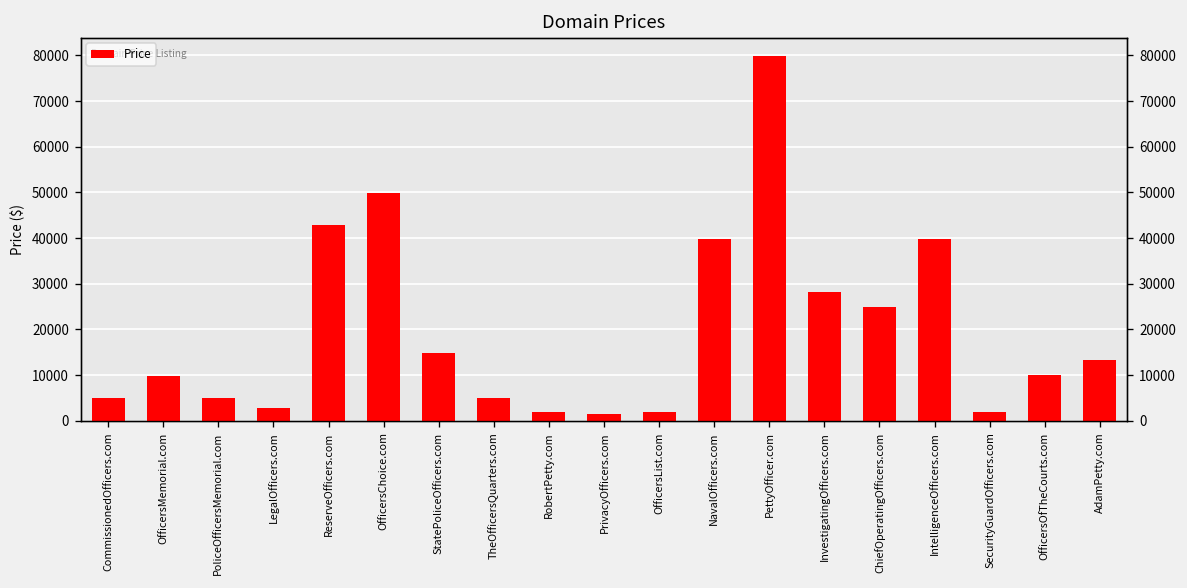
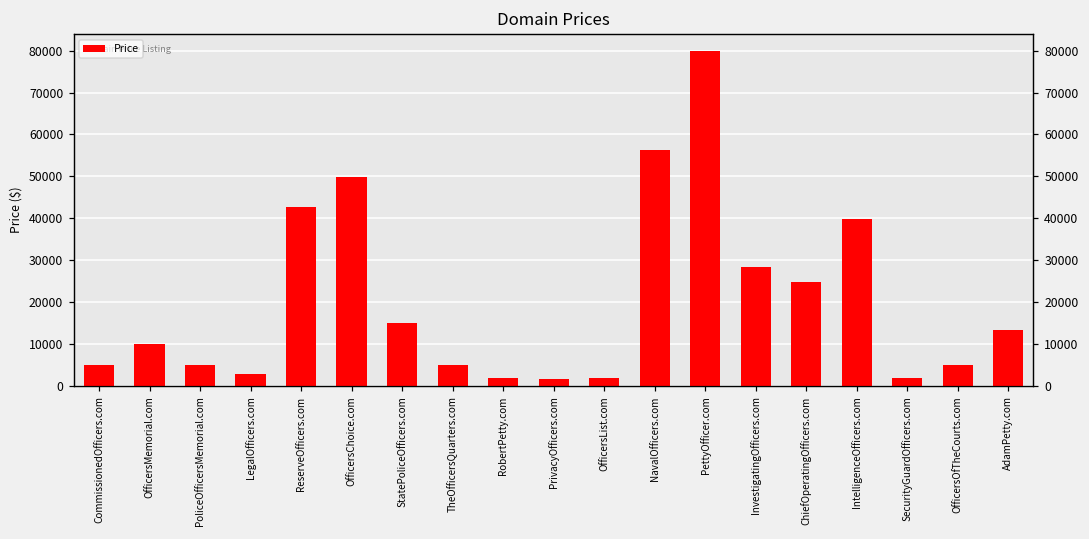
  {
    "CommissionedOfficers.com": 5000,
    "OfficersMemorial.com": 10000,
    "PoliceOfficersMemorial.com": 5000,
    "LegalOfficers.com": 3000,
    "ReserveOfficers.com": 43000,
    "OfficersChoice.com": 50000,
    "StatePoliceOfficers.com": 15000,
    "TheOfficersQuarters.com": 5000,
    "RobertPetty.com": 2000,
    "PrivacyOfficers.com": 1000,
    "OfficersList.com": 2000,
-   "NavalOfficers.com": 40000,
+   "NavalOfficers.com": 56000,
    "PettyOfficer.com": 80000,
    "InvestigatingOfficers.com": 28000,
    "ChiefOperatingOfficers.com": 25000,
    "IntelligenceOfficers.com": 40000,
    "SecurityGuardOfficers.com": 2000,
-   "OfficersOfTheCourts.com": 10000,
+   "OfficersOfTheCourts.com": 5000,
    "AdamPetty.com": 13000
  }
